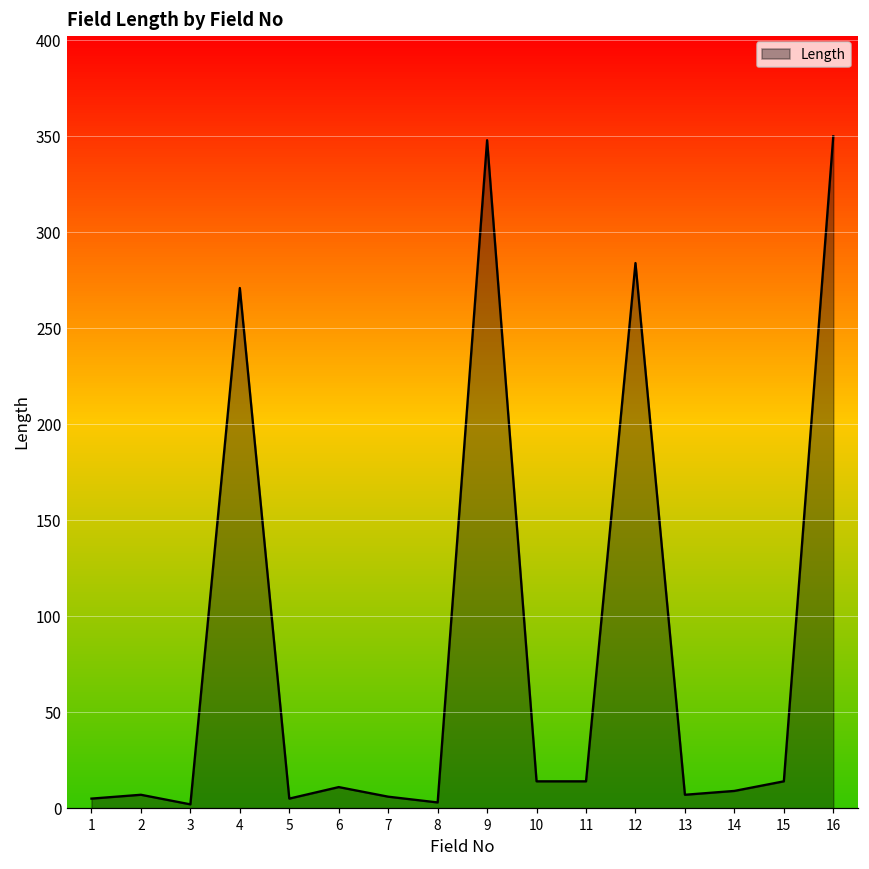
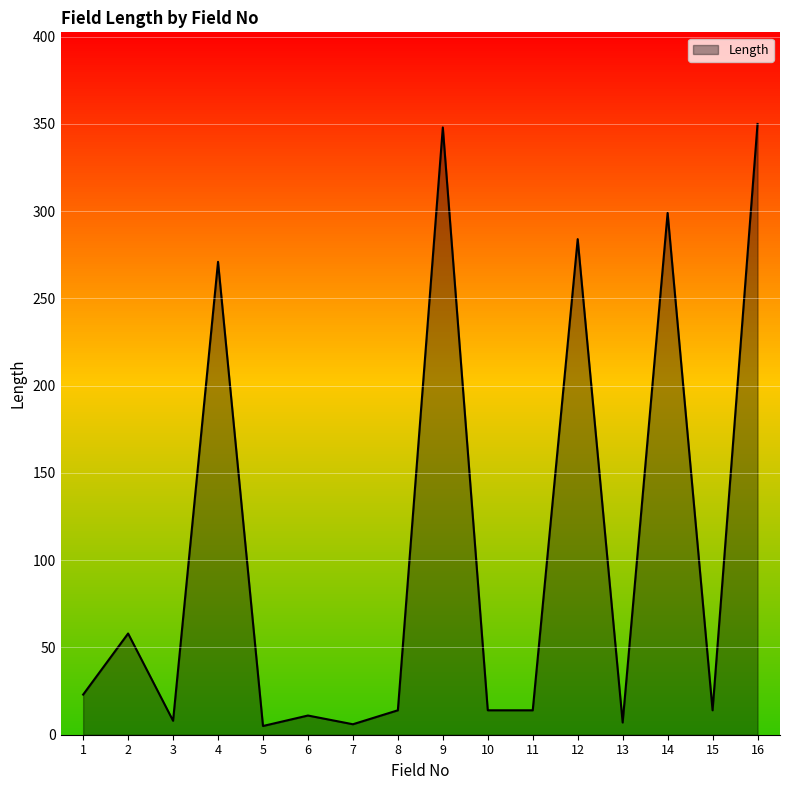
  {
    "Length": {
-     "1": 5,
-     "2": 7,
-     "3": 2,
+     "1": 23,
+     "2": 58,
+     "3": 8,
      "4": 271,
      "5": 5,
      "6": 11,
      "7": 6,
-     "8": 3,
+     "8": 14,
      "9": 348,
      "10": 14,
      "11": 14,
      "12": 284,
      "13": 7,
-     "14": 9,
+     "14": 299,
      "15": 14,
      "16": 350
    }
  }
